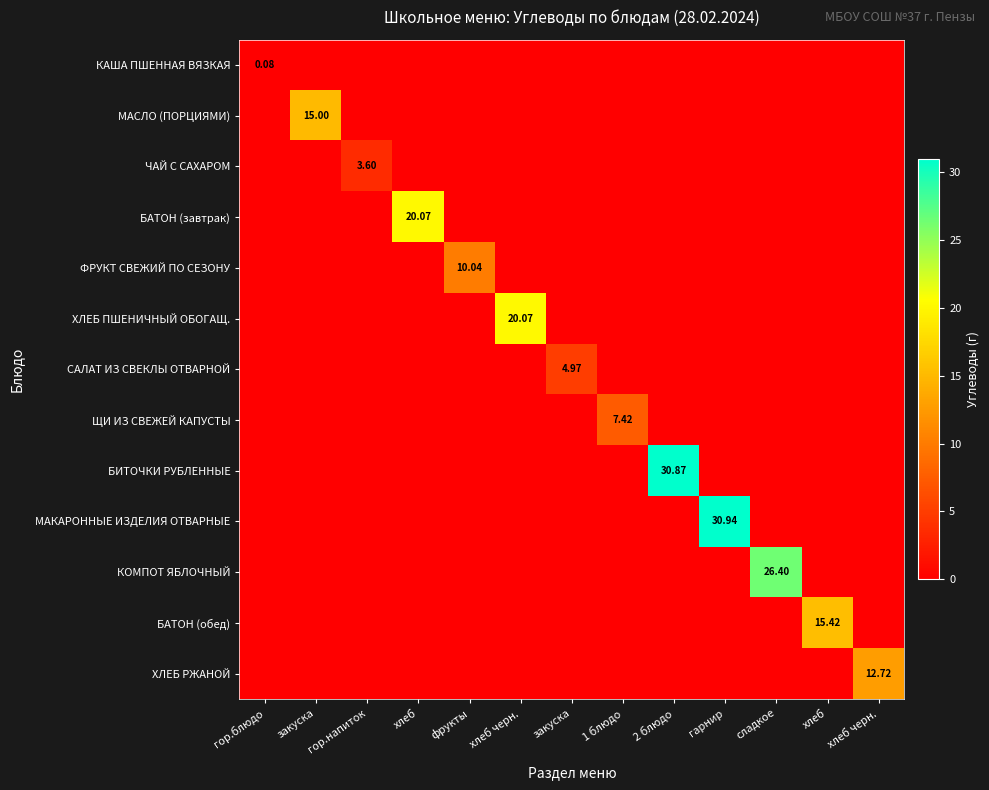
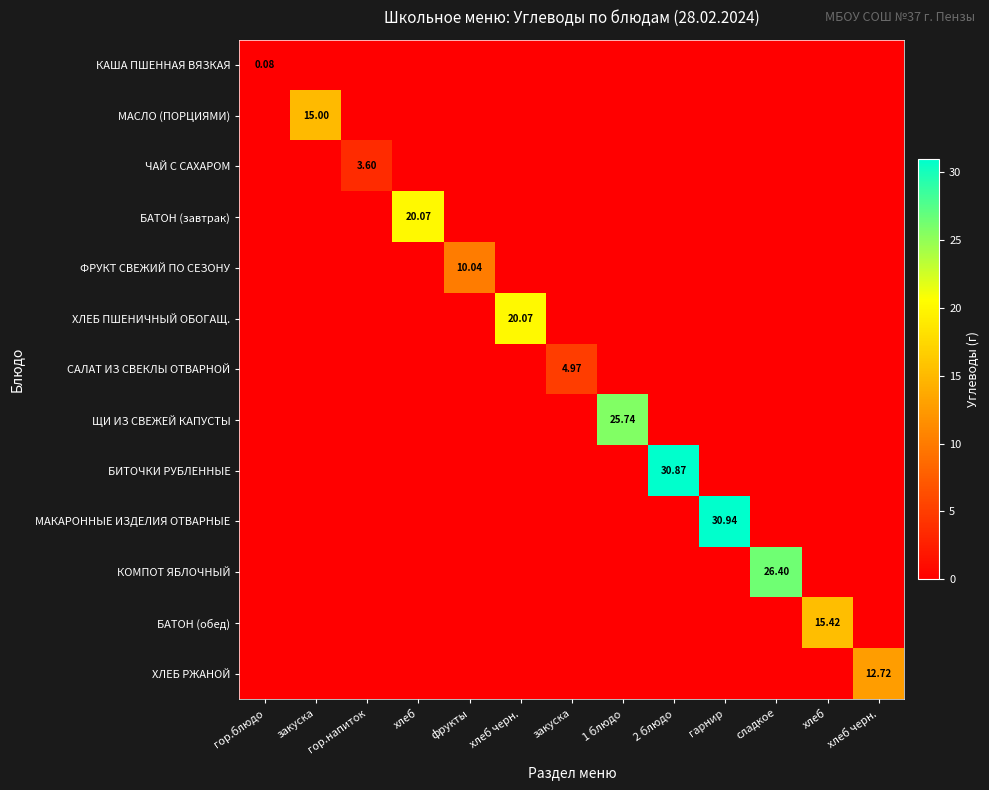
  {
    "КАША ПШЕННАЯ ВЯЗКАЯ": {
      "гор.блюдо": 0.08
    },
    "ЧАЙ С САХАРОМ": {
      "гор.напиток": 3.60
    },
    "ФРУКТ СВЕЖИЙ ПО СЕЗОНУ": {
      "фрукты": 10.04
    },
    "ЩИ ИЗ СВЕЖЕЙ КАПУСТЫ": {
-     "1 блюдо": 7.42
+     "1 блюдо": 25.74
    },
    "БИТОЧКИ РУБЛЕННЫЕ": {
      "2 блюдо": 30.87
    },
    "МАКАРОННЫЕ ИЗДЕЛИЯ ОТВАРНЫЕ": {
      "гарнир": 30.94
    },
    "КОМПОТ ЯБЛОЧНЫЙ": {
      "сладкое": 26.40
    }
  }
